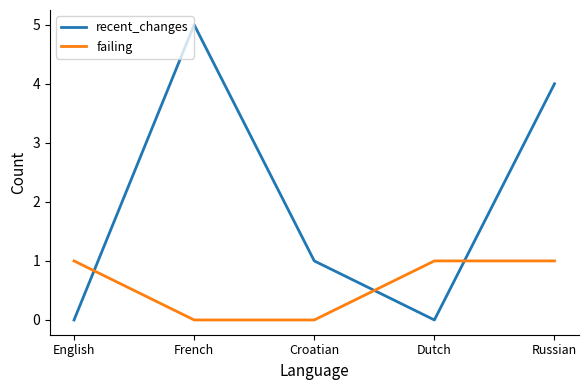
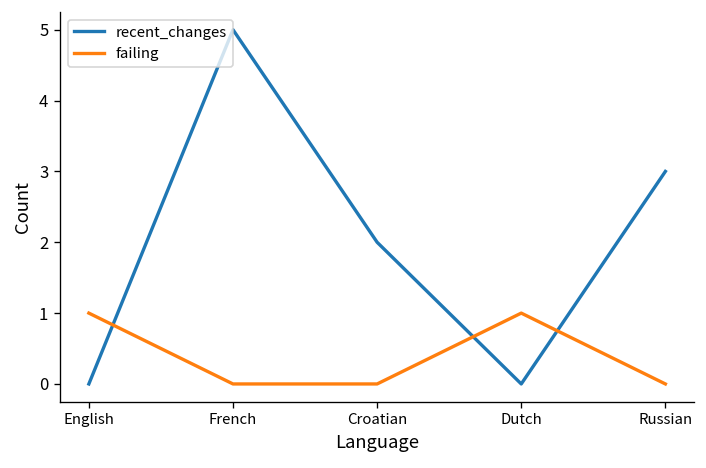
  {
    "recent_changes": {
      "English": 0,
      "French": 5,
-     "Croatian": 1,
+     "Croatian": 2,
      "Dutch": 0,
-     "Russian": 4
+     "Russian": 3
    },
    "failing": {
      "English": 1,
      "French": 0,
      "Croatian": 0,
      "Dutch": 1,
-     "Russian": 1
+     "Russian": 0
    }
  }
